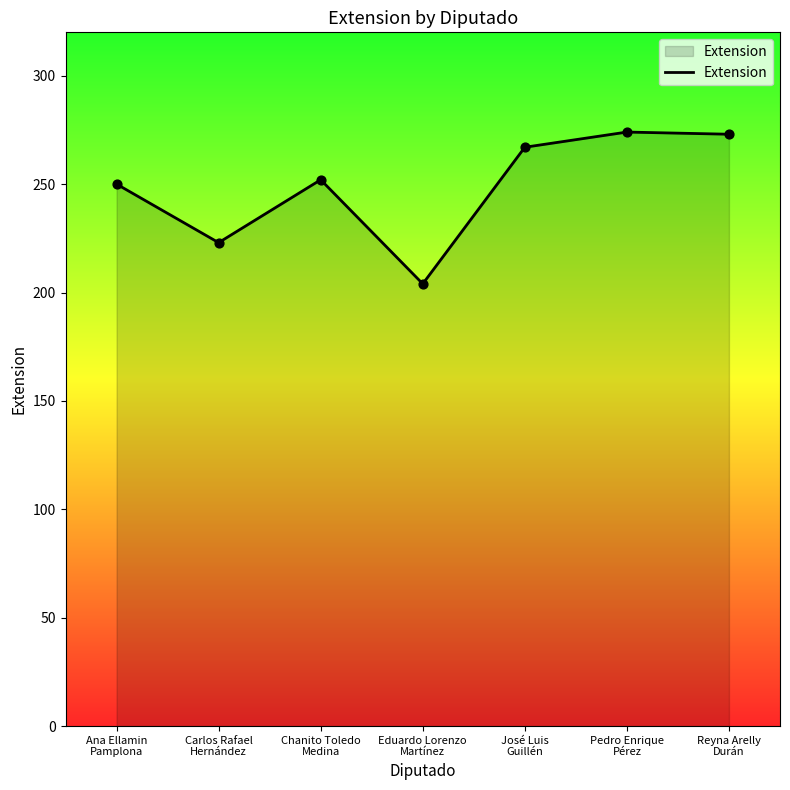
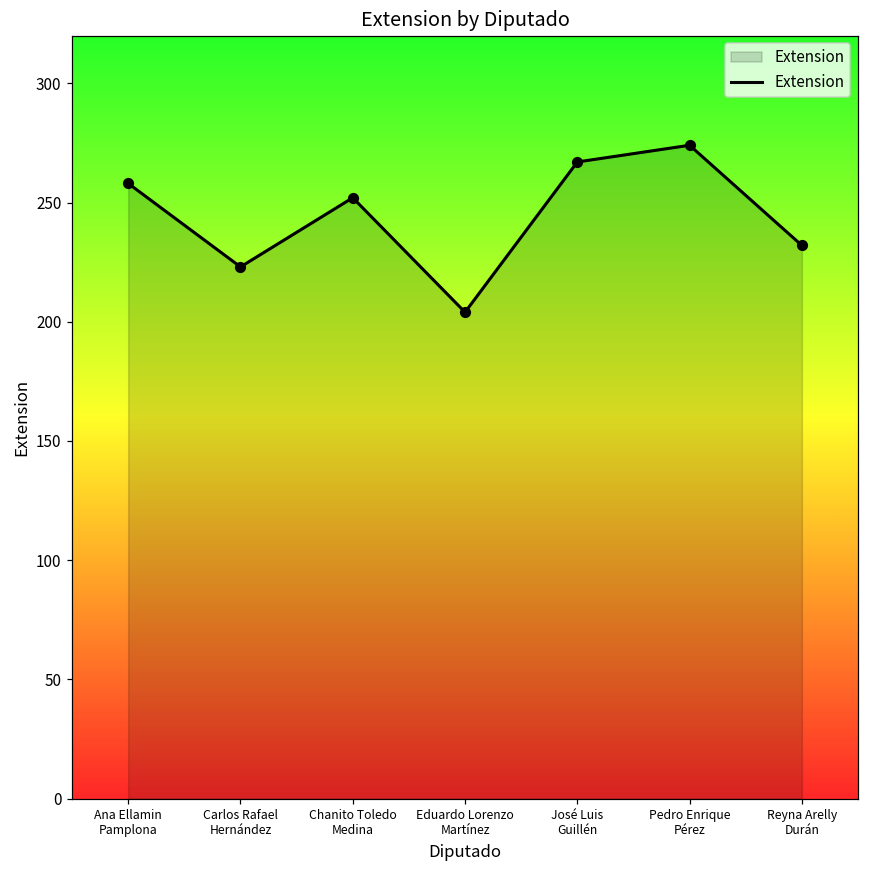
  {
-   "Ana Ellamin Pamplona": 250,
+   "Ana Ellamin Pamplona": 258,
    "Carlos Rafael Hernández": 223,
    "Chanito Toledo Medina": 252,
    "Eduardo Lorenzo Martínez": 204,
    "José Luis Guillén": 267,
    "Pedro Enrique Pérez": 274,
-   "Reyna Arelly Durán": 273
+   "Reyna Arelly Durán": 232
  }
